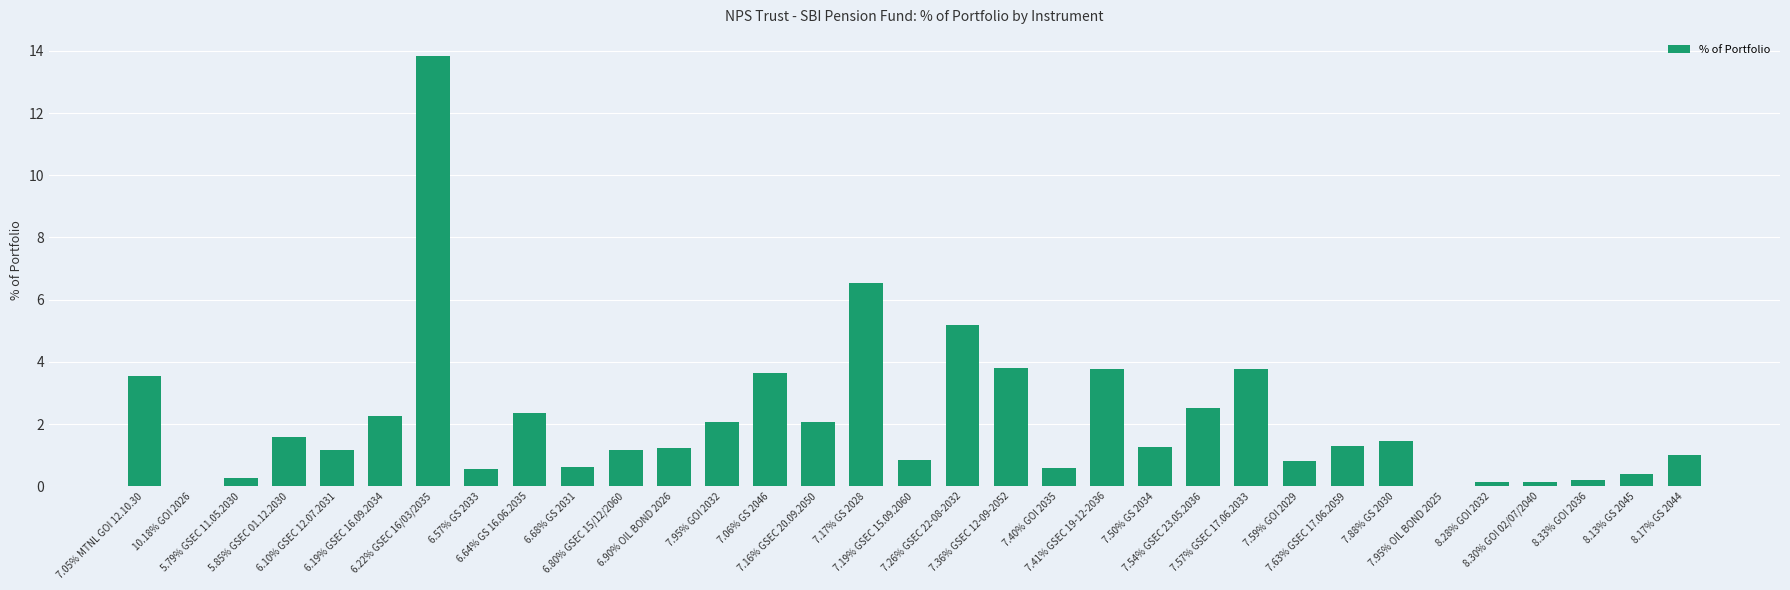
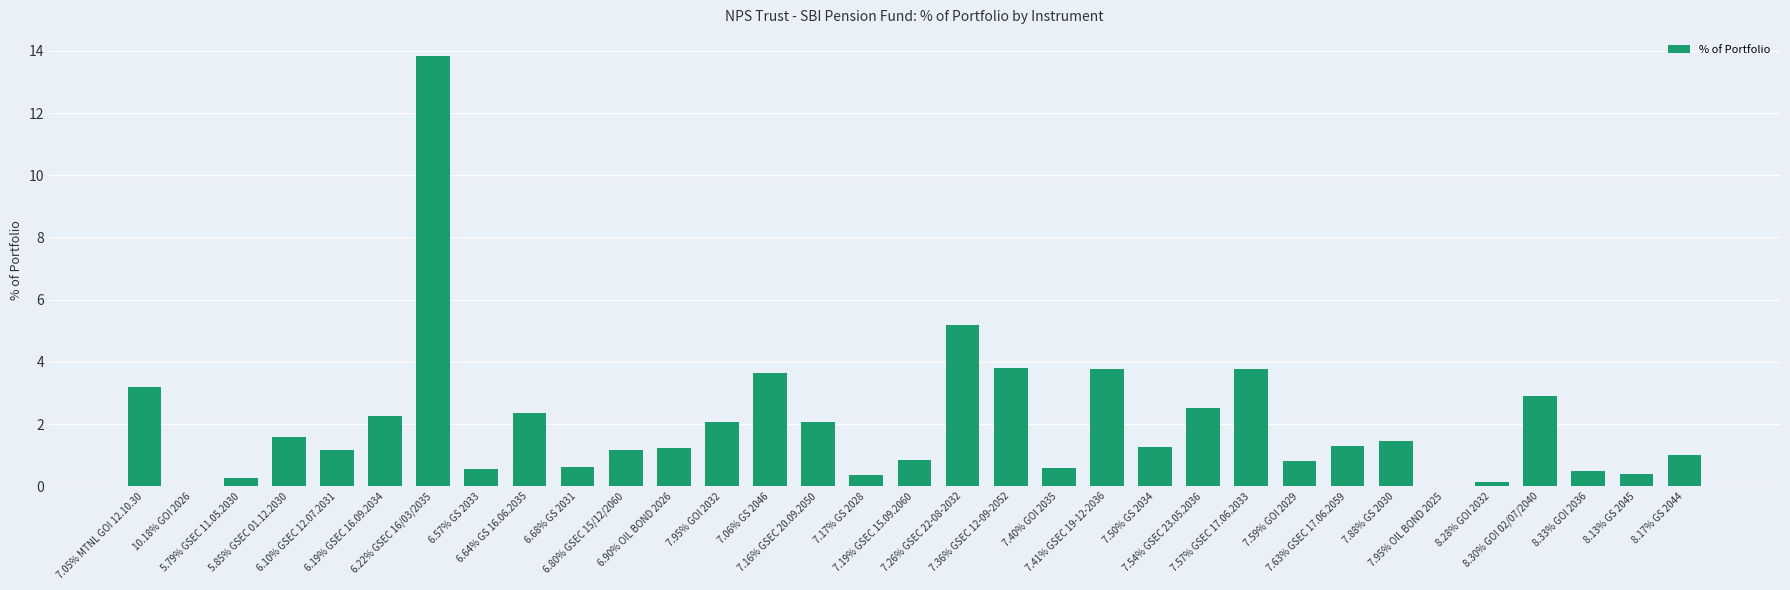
  {
-   "7.05% MTNL GOI 12.10.30": 3.6,
+   "7.05% MTNL GOI 12.10.30": 3.2,
    "5.79% GSEC 11.05.2030": 0.3,
    "5.85% GSEC 01.12.2030": 1.6,
    "6.10% GSEC 12.07.2031": 1.2,
    "6.19% GSEC 16.09.2034": 2.3,
    "6.22% GSEC 16/03/2035": 13.8,
    "6.57% GS 2033": 0.5,
    "6.64% GS 16.06.2035": 2.4,
    "6.68% GS 2031": 0.6,
    "6.80% GSEC 15/12/2060": 1.2,
    "6.90% OIL BOND 2026": 1.2,
    "7.95% GOI 2032": 2.1,
    "7.06% GS 2046": 3.6,
    "7.16% GSEC 20.09.2050": 2.1,
-   "7.17% GS 2028": 6.6,
+   "7.17% GS 2028": 0.4,
    "7.19% GSEC 15.09.2060": 0.9,
    "7.26% GSEC 22-08-2032": 5.2,
    "7.36% GSEC 12-09-2052": 3.8,
    "7.40% GOI 2035": 0.6,
    "7.41% GSEC 19-12-2036": 3.8,
    "7.50% GS 2034": 1.3,
    "7.54% GSEC 23.05.2036": 2.5,
    "7.57% GSEC 17.06.2033": 3.8,
    "7.59% GOI 2029": 0.8,
    "7.63% GSEC 17.06.2059": 1.3,
    "7.88% GS 2030": 1.5,
    "8.28% GOI 2032": 0.1,
-   "8.30% GOI 02/07/2040": 0.1,
-   "8.33% GOI 2036": 0.2,
+   "8.30% GOI 02/07/2040": 2.9,
+   "8.33% GOI 2036": 0.5,
    "8.13% GS 2045": 0.4,
    "8.17% GS 2044": 1.0
  }
